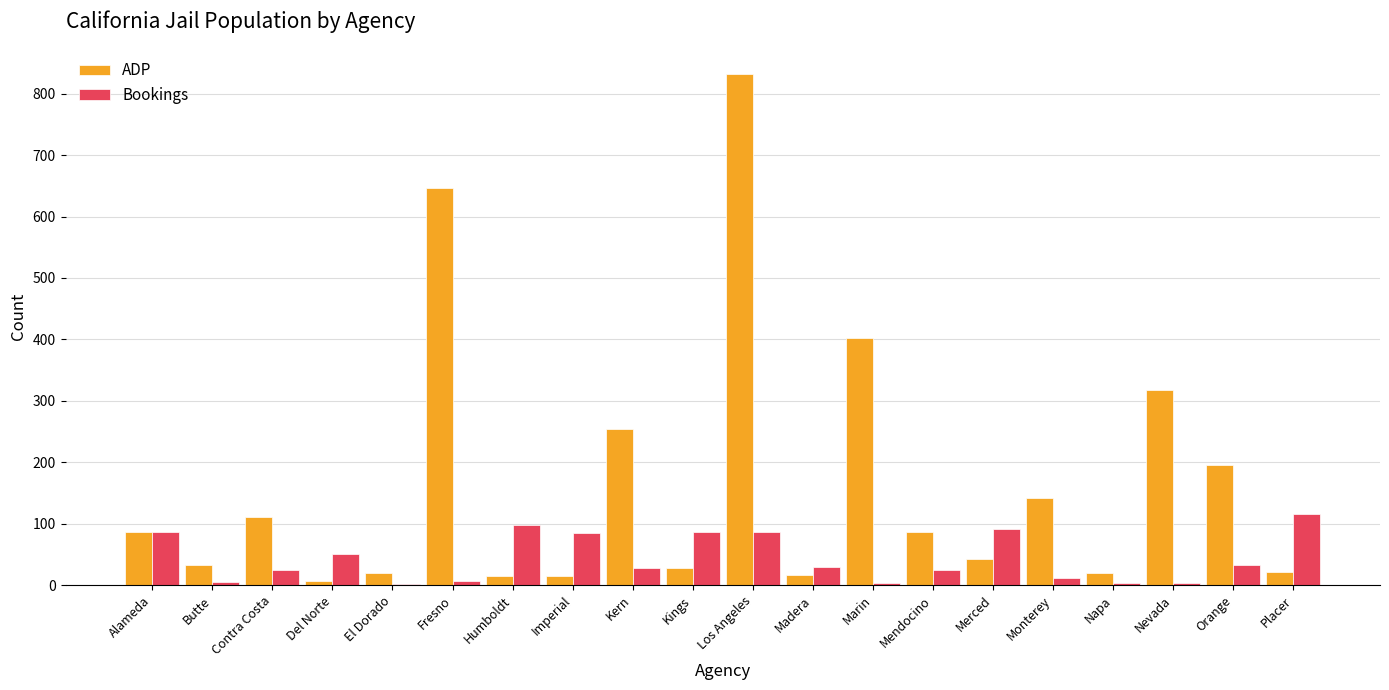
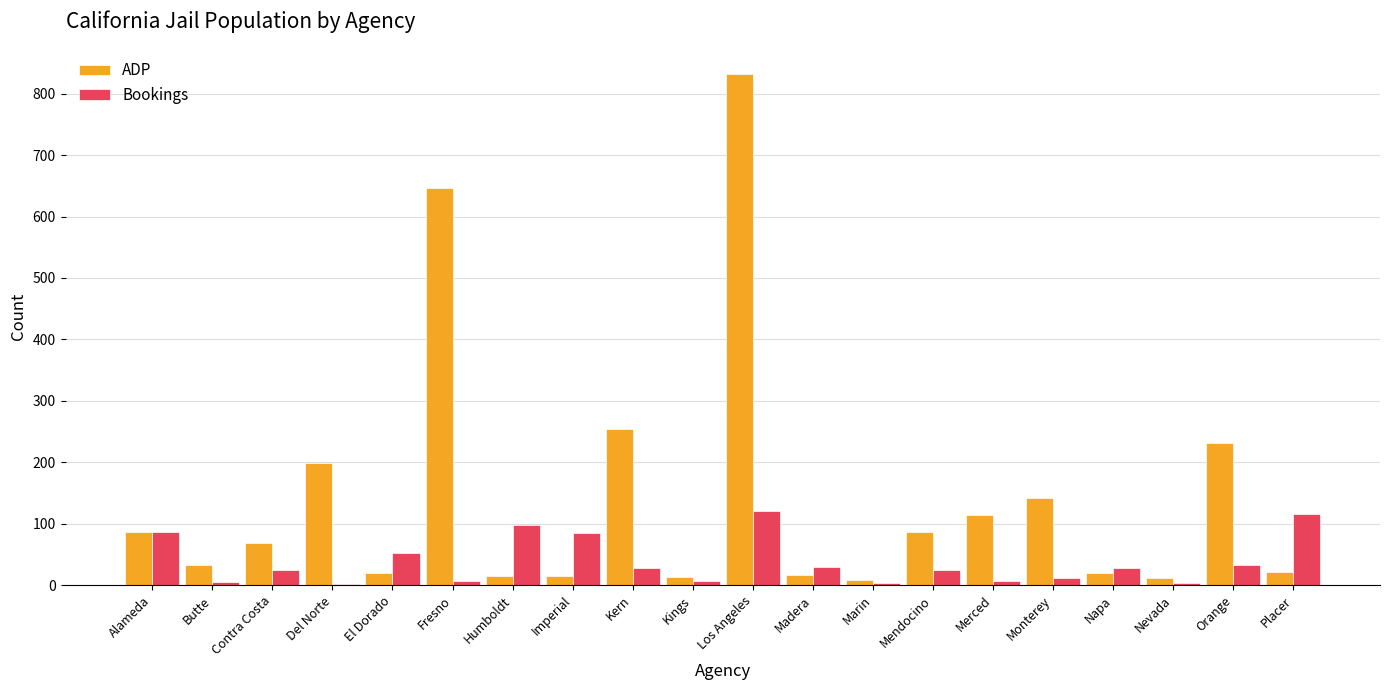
  {
    "ADP": {
      "Alameda": 90,
      "Butte": 30,
-     "Contra Costa": 110,
-     "Del Norte": 10,
+     "Contra Costa": 70,
+     "Del Norte": 200,
      "El Dorado": 20,
      "Fresno": 650,
      "Humboldt": 10,
      "Imperial": 20,
      "Kern": 250,
-     "Kings": 30,
+     "Kings": 10,
      "Los Angeles": 830,
      "Madera": 20,
-     "Marin": 400,
+     "Marin": 10,
      "Mendocino": 90,
-     "Merced": 40,
+     "Merced": 110,
      "Monterey": 140,
      "Napa": 20,
-     "Nevada": 320,
-     "Orange": 200,
+     "Nevada": 10,
+     "Orange": 230,
      "Placer": 20
    },
    "Bookings": {
      "Alameda": 90,
      "Butte": 10,
      "Contra Costa": 30,
-     "Del Norte": 50,
-     "El Dorado": 0,
+     "Del Norte": 0,
+     "El Dorado": 50,
      "Fresno": 10,
      "Humboldt": 100,
      "Imperial": 90,
      "Kern": 30,
-     "Kings": 90,
-     "Los Angeles": 90,
+     "Kings": 10,
+     "Los Angeles": 120,
      "Madera": 30,
      "Mendocino": 20,
-     "Merced": 90,
+     "Merced": 10,
      "Monterey": 10,
-     "Napa": 0,
+     "Napa": 30,
      "Orange": 30,
      "Placer": 120
    }
  }
